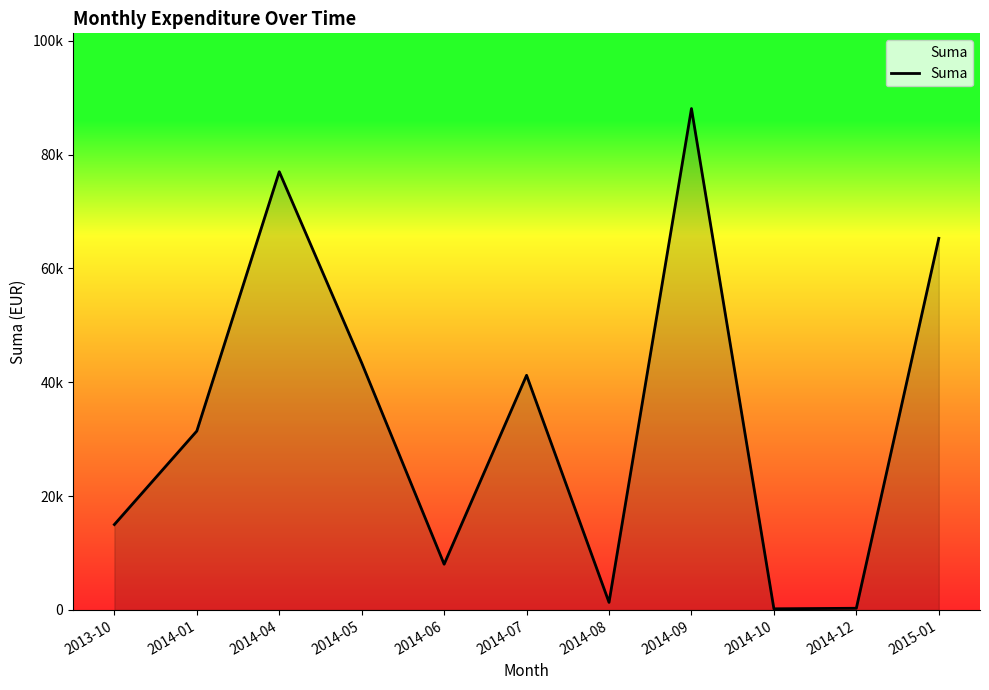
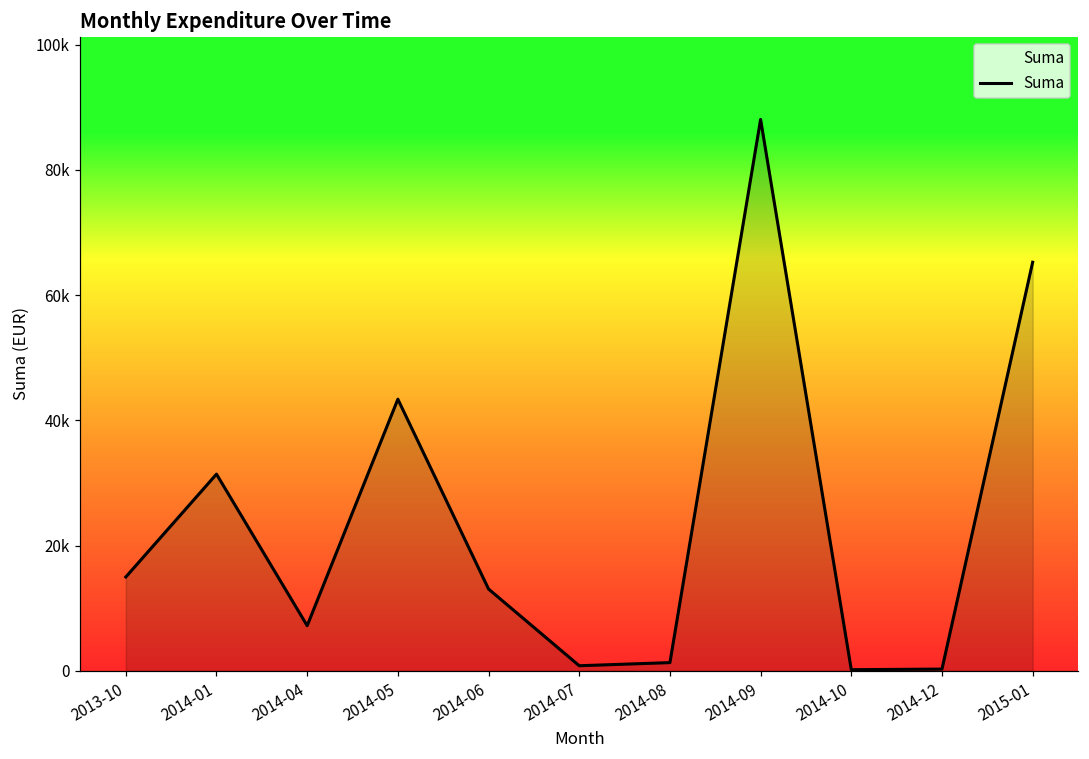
  {
    "2013-10": 15000,
    "2014-01": 31000,
-   "2014-04": 77000,
+   "2014-04": 7000,
    "2014-05": 43000,
-   "2014-06": 8000,
-   "2014-07": 41000,
+   "2014-06": 13000,
+   "2014-07": 1000,
    "2014-08": 1000,
    "2014-09": 88000,
    "2014-10": 0,
    "2014-12": 0,
    "2015-01": 65000
  }
